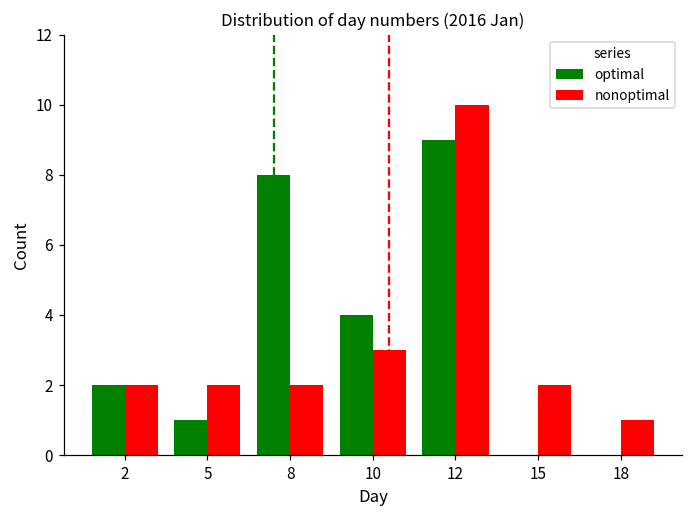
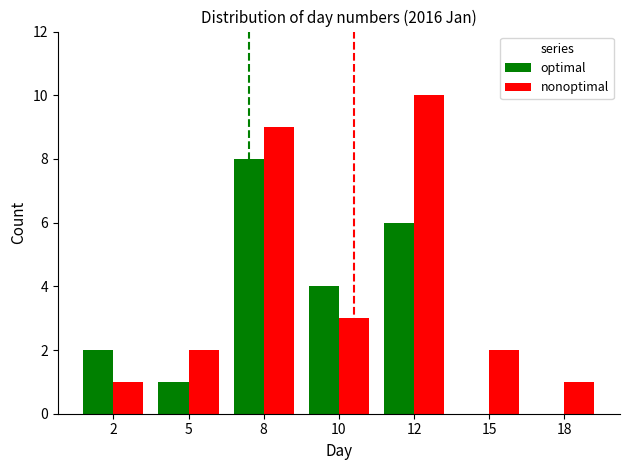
  {
    "optimal": {
      "2": 2,
      "5": 1,
      "8": 8,
      "10": 4,
-     "12": 9,
+     "12": 6,
      "15": 0,
      "18": 0
    },
    "nonoptimal": {
-     "2": 2,
+     "2": 1,
      "5": 2,
-     "8": 2,
+     "8": 9,
      "10": 3,
      "12": 10,
      "15": 2,
      "18": 1
    }
  }
